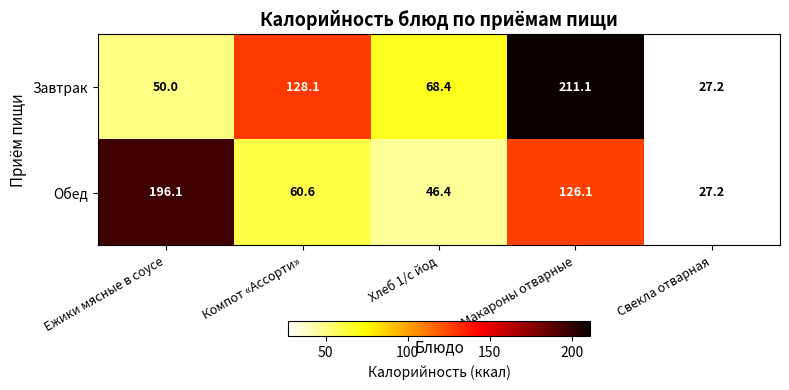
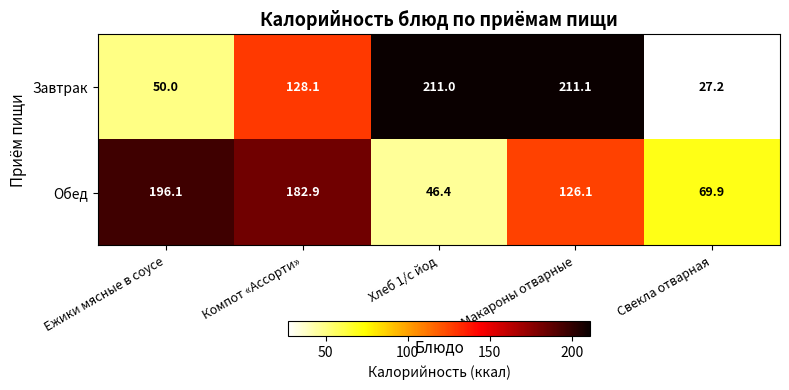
  {
    "Завтрак": {
      "Ежики мясные в соусе": 50.0,
      "Компот «Ассорти»": 128.1,
-     "Хлеб 1/с йод": 68.4,
+     "Хлеб 1/с йод": 211.0,
      "Макароны отварные": 211.1,
      "Свекла отварная": 27.2
    },
    "Обед": {
      "Ежики мясные в соусе": 196.1,
-     "Компот «Ассорти»": 60.6,
+     "Компот «Ассорти»": 182.9,
      "Хлеб 1/с йод": 46.4,
      "Макароны отварные": 126.1,
-     "Свекла отварная": 27.2
+     "Свекла отварная": 69.9
    }
  }
